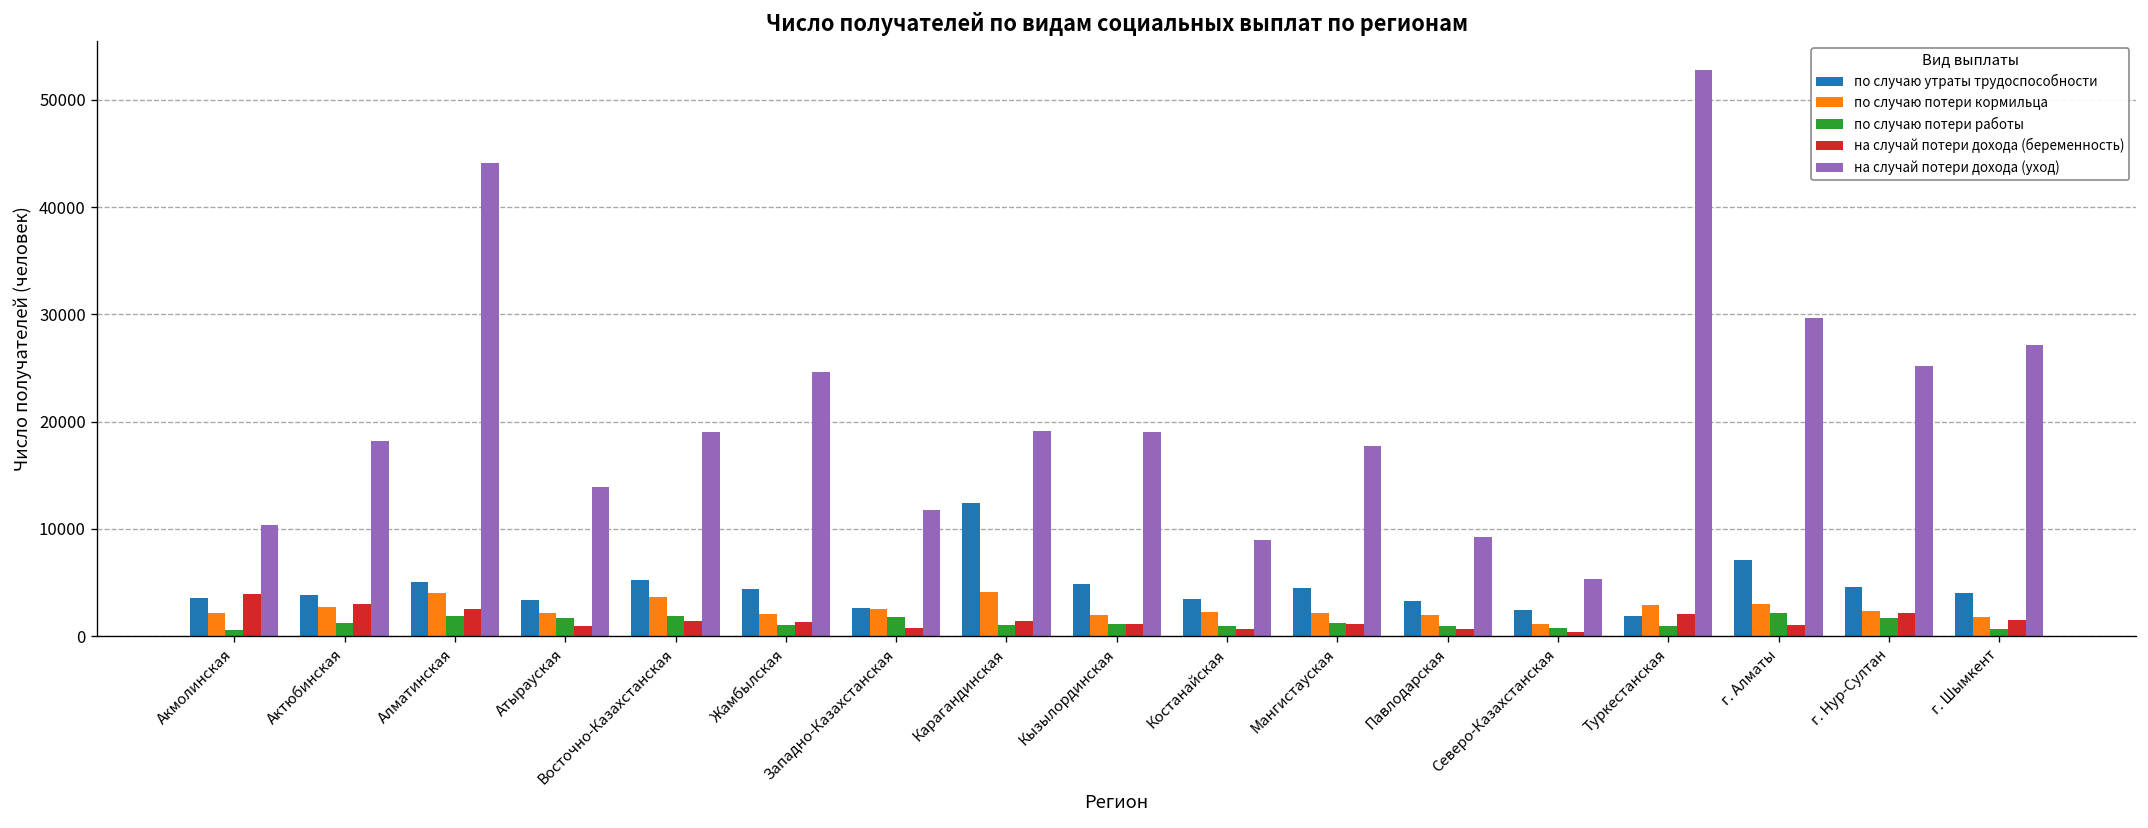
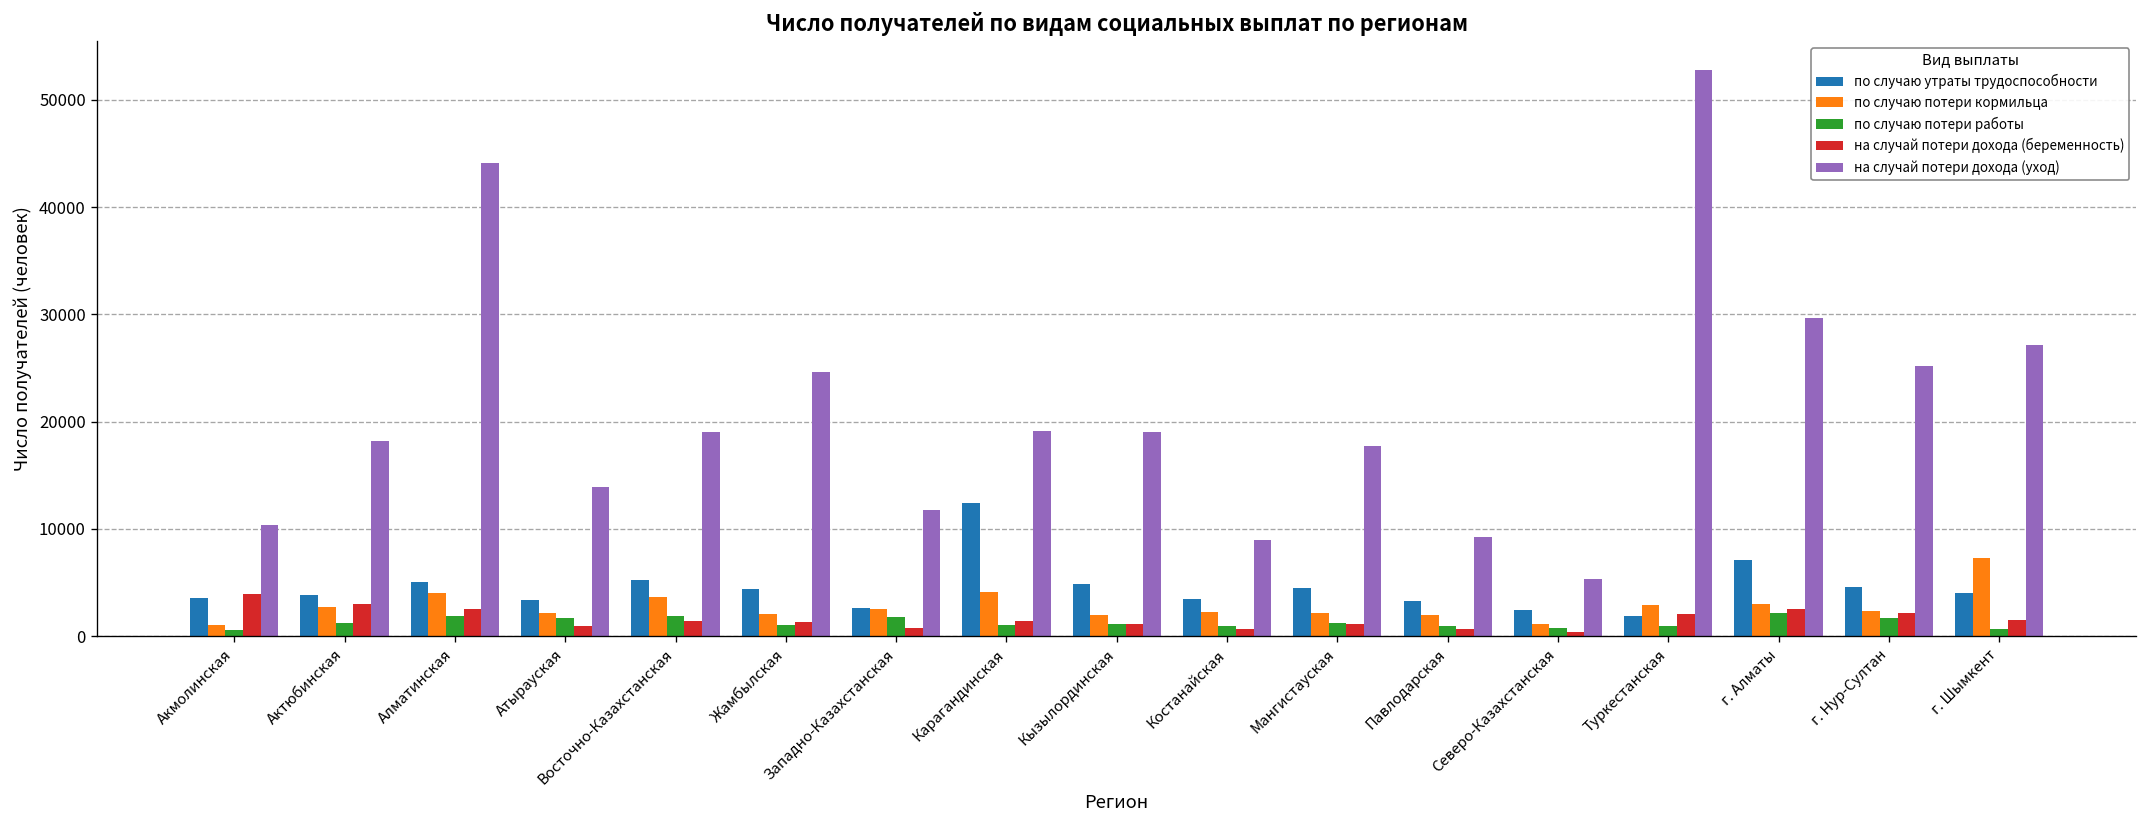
  {
    "по случаю утраты трудоспособности": {
      "Акмолинская": 4000,
      "Актюбинская": 4000,
      "Алматинская": 5000,
      "Атырауская": 3000,
      "Восточно-Казахстанская": 5000,
      "Жамбылская": 4000,
      "Западно-Казахстанская": 3000,
      "Карагандинская": 12000,
      "Кызылординская": 5000,
      "Костанайская": 4000,
      "Мангистауская": 4000,
      "Павлодарская": 3000,
      "Северо-Казахстанская": 2000,
      "Туркестанская": 2000,
      "г. Алматы": 7000,
      "г. Нур-Султан": 5000,
      "г. Шымкент": 4000
    },
    "по случаю потери кормильца": {
-     "Акмолинская": 2000,
+     "Акмолинская": 1000,
      "Актюбинская": 3000,
      "Алматинская": 4000,
      "Атырауская": 2000,
      "Восточно-Казахстанская": 4000,
      "Жамбылская": 2000,
      "Западно-Казахстанская": 3000,
      "Карагандинская": 4000,
      "Кызылординская": 2000,
      "Костанайская": 2000,
      "Мангистауская": 2000,
      "Павлодарская": 2000,
      "Северо-Казахстанская": 1000,
      "Туркестанская": 3000,
      "г. Алматы": 3000,
      "г. Нур-Султан": 2000,
-     "г. Шымкент": 2000
+     "г. Шымкент": 7000
    },
    "по случаю потери работы": {
      "Акмолинская": 1000,
      "Актюбинская": 1000,
      "Алматинская": 2000,
      "Атырауская": 2000,
      "Восточно-Казахстанская": 2000,
      "Жамбылская": 1000,
      "Западно-Казахстанская": 2000,
      "Карагандинская": 1000,
      "Кызылординская": 1000,
      "Костанайская": 1000,
      "Мангистауская": 1000,
      "Павлодарская": 1000,
      "Северо-Казахстанская": 1000,
      "Туркестанская": 1000,
      "г. Алматы": 2000,
      "г. Нур-Султан": 2000,
      "г. Шымкент": 1000
    },
    "на случай потери дохода (беременность)": {
      "Акмолинская": 4000,
      "Актюбинская": 3000,
      "Алматинская": 3000,
      "Атырауская": 1000,
      "Восточно-Казахстанская": 1000,
      "Жамбылская": 1000,
      "Западно-Казахстанская": 1000,
      "Карагандинская": 1000,
      "Кызылординская": 1000,
      "Костанайская": 1000,
      "Мангистауская": 1000,
      "Павлодарская": 1000,
      "Северо-Казахстанская": 0,
      "Туркестанская": 2000,
-     "г. Алматы": 1000,
+     "г. Алматы": 3000,
      "г. Нур-Султан": 2000,
      "г. Шымкент": 1000
    },
    "на случай потери дохода (уход)": {
      "Акмолинская": 10000,
      "Актюбинская": 18000,
      "Алматинская": 44000,
      "Атырауская": 14000,
      "Восточно-Казахстанская": 19000,
      "Жамбылская": 25000,
      "Западно-Казахстанская": 12000,
      "Карагандинская": 19000,
      "Кызылординская": 19000,
      "Костанайская": 9000,
      "Мангистауская": 18000,
      "Павлодарская": 9000,
      "Северо-Казахстанская": 5000,
      "Туркестанская": 53000,
      "г. Алматы": 30000,
      "г. Нур-Султан": 25000,
      "г. Шымкент": 27000
    }
  }
